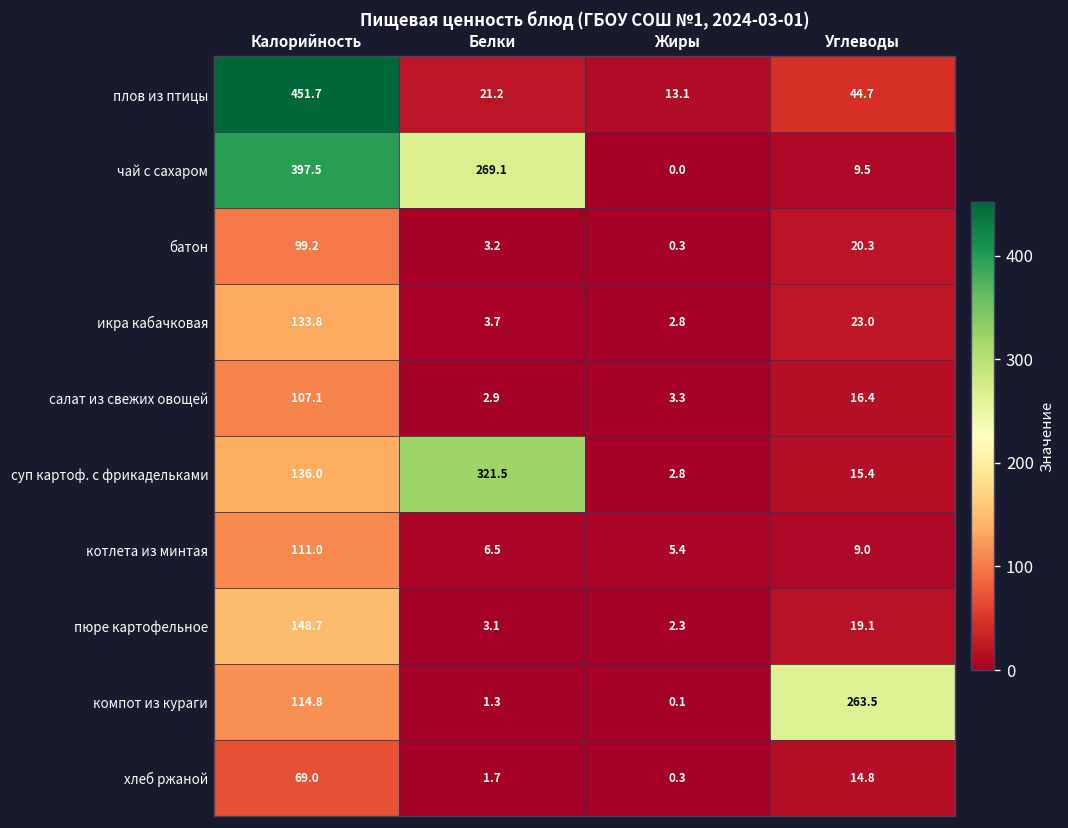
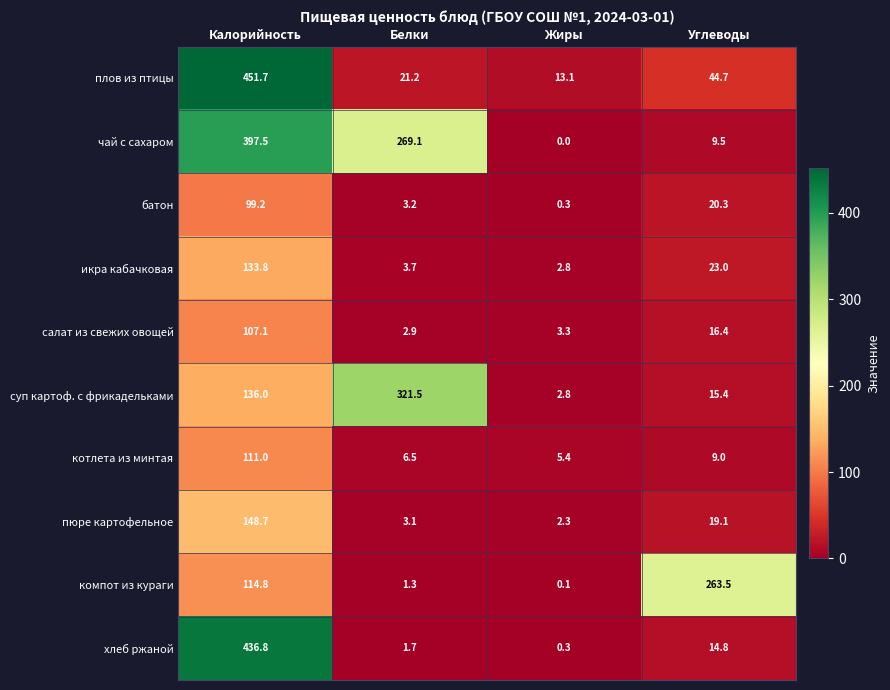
  {
    "плов из птицы": {
      "Калорийность": 451.7,
      "Белки": 21.2,
      "Жиры": 13.1,
      "Углеводы": 44.7
    },
    "чай с сахаром": {
      "Калорийность": 397.5,
      "Белки": 269.1,
      "Жиры": 0.0,
      "Углеводы": 9.5
    },
    "батон": {
      "Калорийность": 99.2,
      "Белки": 3.2,
      "Жиры": 0.3,
      "Углеводы": 20.3
    },
    "икра кабачковая": {
      "Калорийность": 133.8,
      "Белки": 3.7,
      "Жиры": 2.8,
      "Углеводы": 23.0
    },
    "салат из свежих овощей": {
      "Калорийность": 107.1,
      "Белки": 2.9,
      "Жиры": 3.3,
      "Углеводы": 16.4
    },
    "суп картоф. с фрикадельками": {
      "Калорийность": 136.0,
      "Белки": 321.5,
      "Жиры": 2.8,
      "Углеводы": 15.4
    },
    "котлета из минтая": {
      "Калорийность": 111.0,
      "Белки": 6.5,
      "Жиры": 5.4,
      "Углеводы": 9.0
    },
    "пюре картофельное": {
      "Калорийность": 148.7,
      "Белки": 3.1,
      "Жиры": 2.3,
      "Углеводы": 19.1
    },
    "компот из кураги": {
      "Калорийность": 114.8,
      "Белки": 1.3,
      "Жиры": 0.1,
      "Углеводы": 263.5
    },
    "хлеб ржаной": {
-     "Калорийность": 69.0,
+     "Калорийность": 436.8,
      "Белки": 1.7,
      "Жиры": 0.3,
      "Углеводы": 14.8
    }
  }
